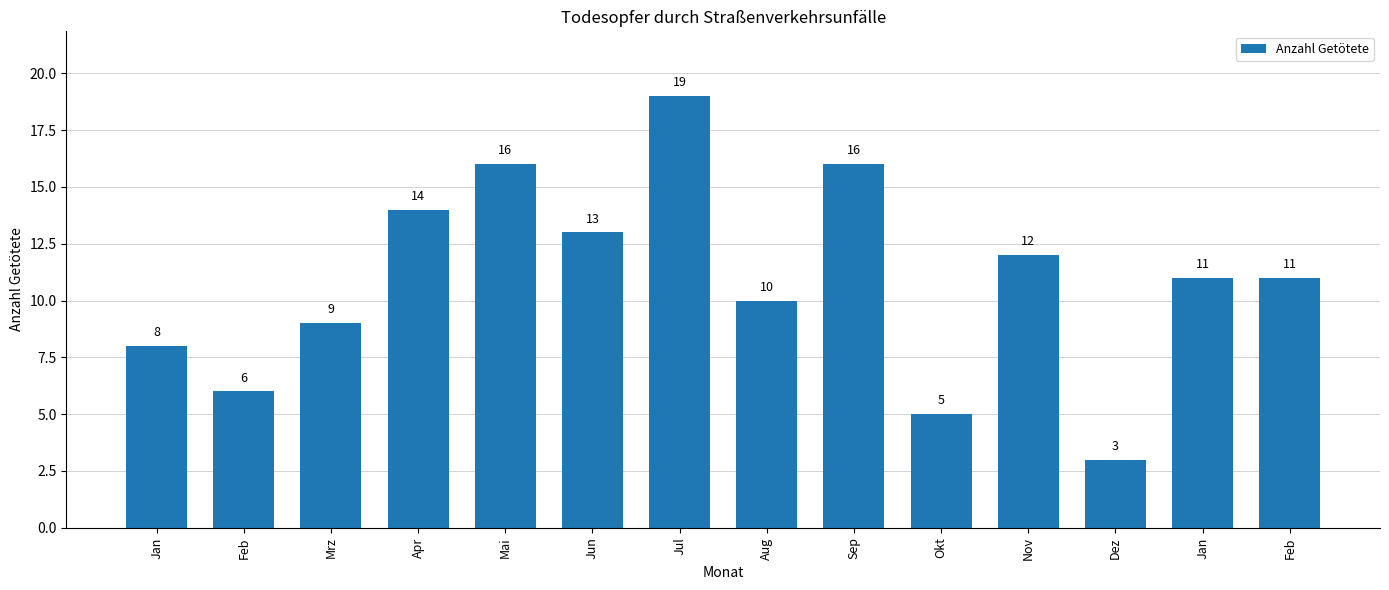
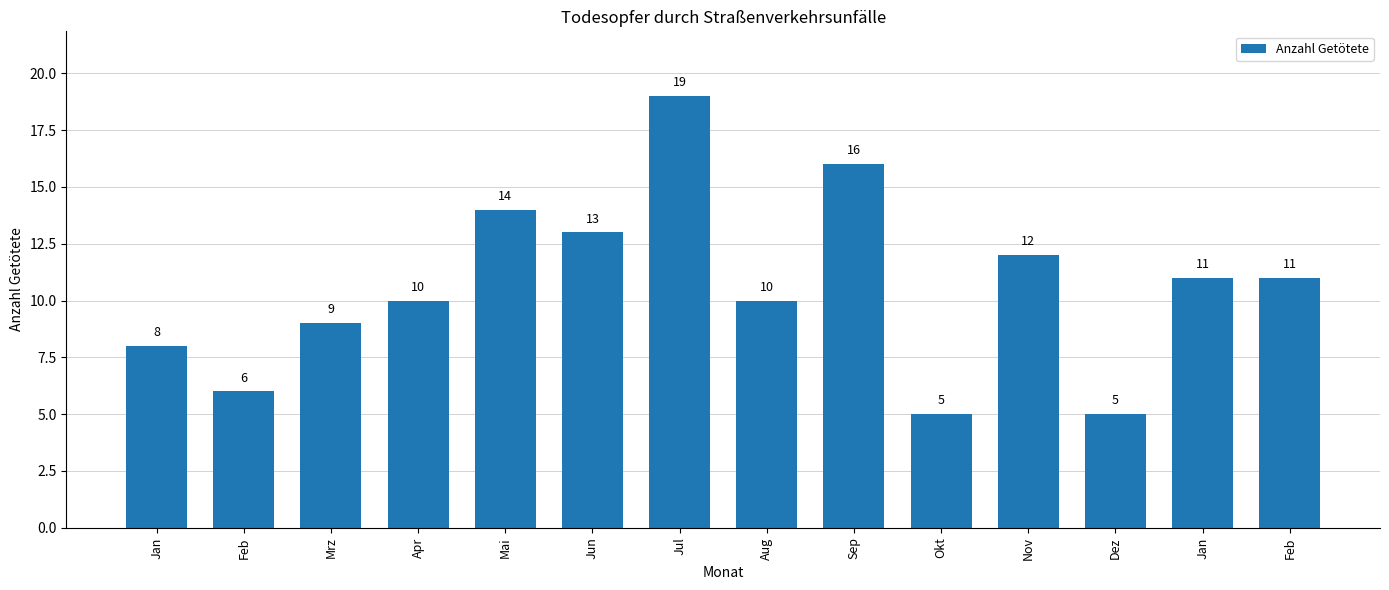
  {
    "Mrz": 9,
-   "Apr": 14,
-   "Mai": 16,
+   "Apr": 10,
+   "Mai": 14,
    "Jun": 13,
    "Jul": 19,
    "Aug": 10,
    "Sep": 16,
    "Okt": 5,
    "Nov": 12,
-   "Dez": 3
+   "Dez": 5
  }
